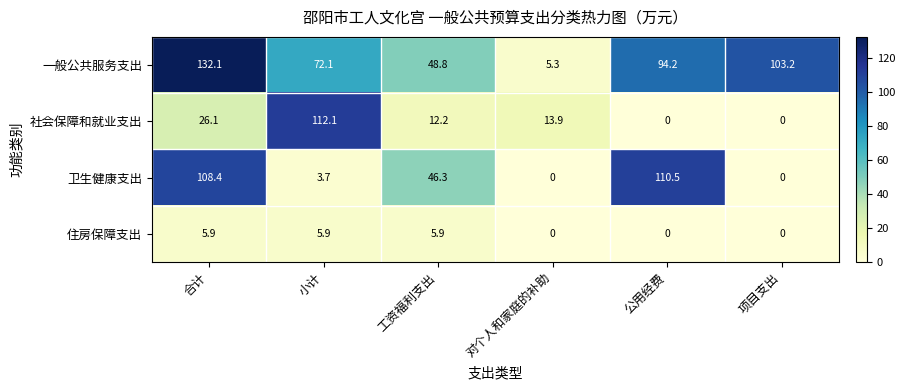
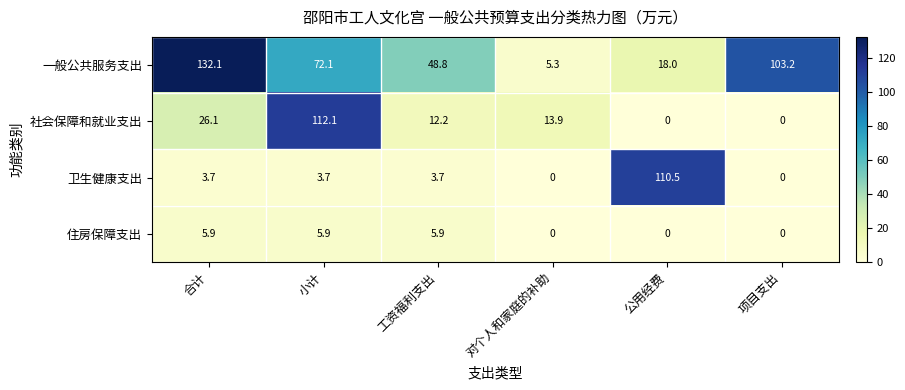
  {
    "一般公共服务支出": {
      "合计": 132.1,
      "小计": 72.1,
      "工资福利支出": 48.8,
      "对个人和家庭的补助": 5.3,
-     "公用经费": 94.2,
+     "公用经费": 18.0,
      "项目支出": 103.2
    },
    "社会保障和就业支出": {
      "合计": 26.1,
      "小计": 112.1,
      "工资福利支出": 12.2,
      "对个人和家庭的补助": 13.9,
      "公用经费": 0,
      "项目支出": 0
    },
    "卫生健康支出": {
-     "合计": 108.4,
+     "合计": 3.7,
      "小计": 3.7,
-     "工资福利支出": 46.3,
+     "工资福利支出": 3.7,
      "对个人和家庭的补助": 0,
      "公用经费": 110.5,
      "项目支出": 0
    },
    "住房保障支出": {
      "合计": 5.9,
      "小计": 5.9,
      "工资福利支出": 5.9,
      "对个人和家庭的补助": 0,
      "公用经费": 0,
      "项目支出": 0
    }
  }
